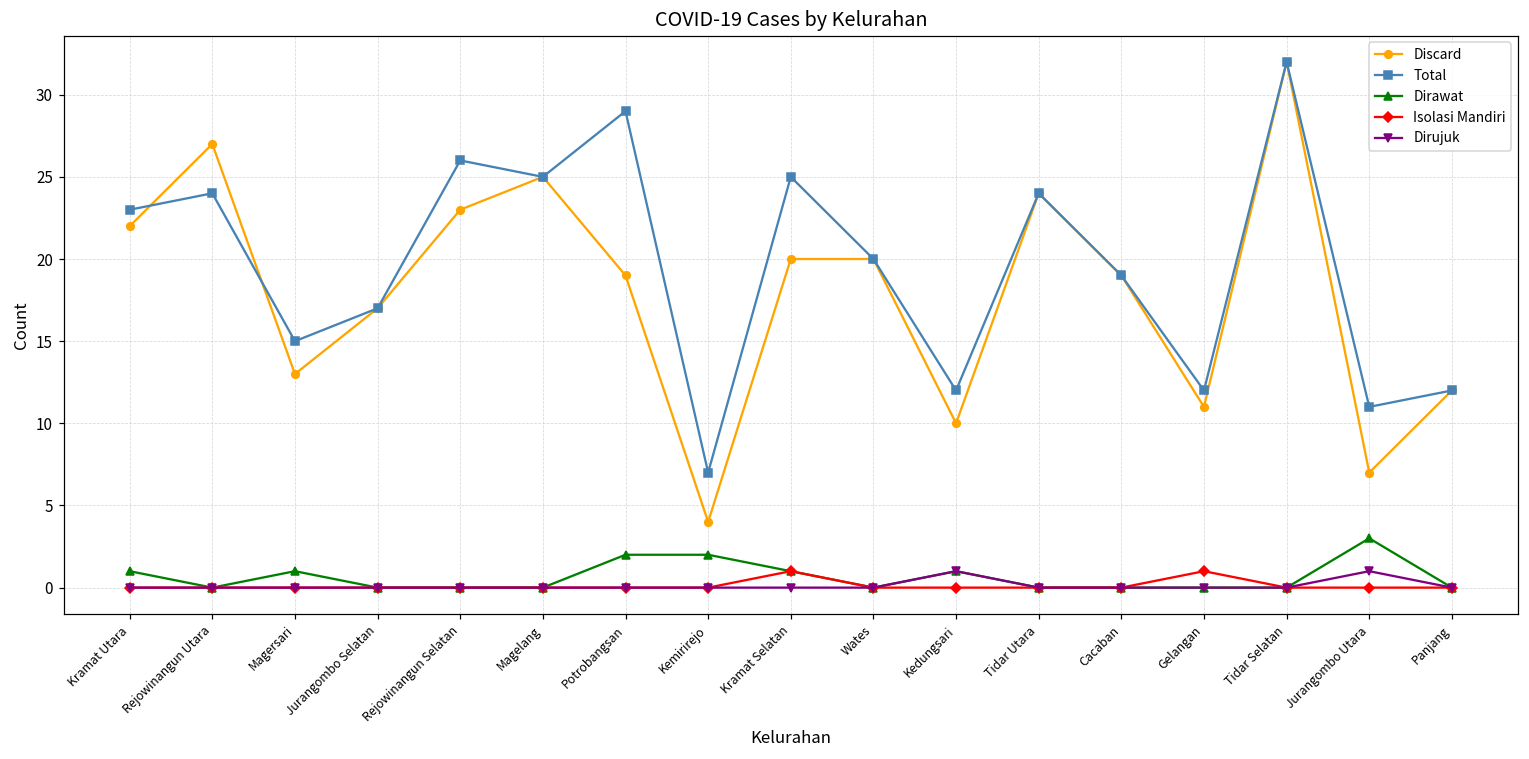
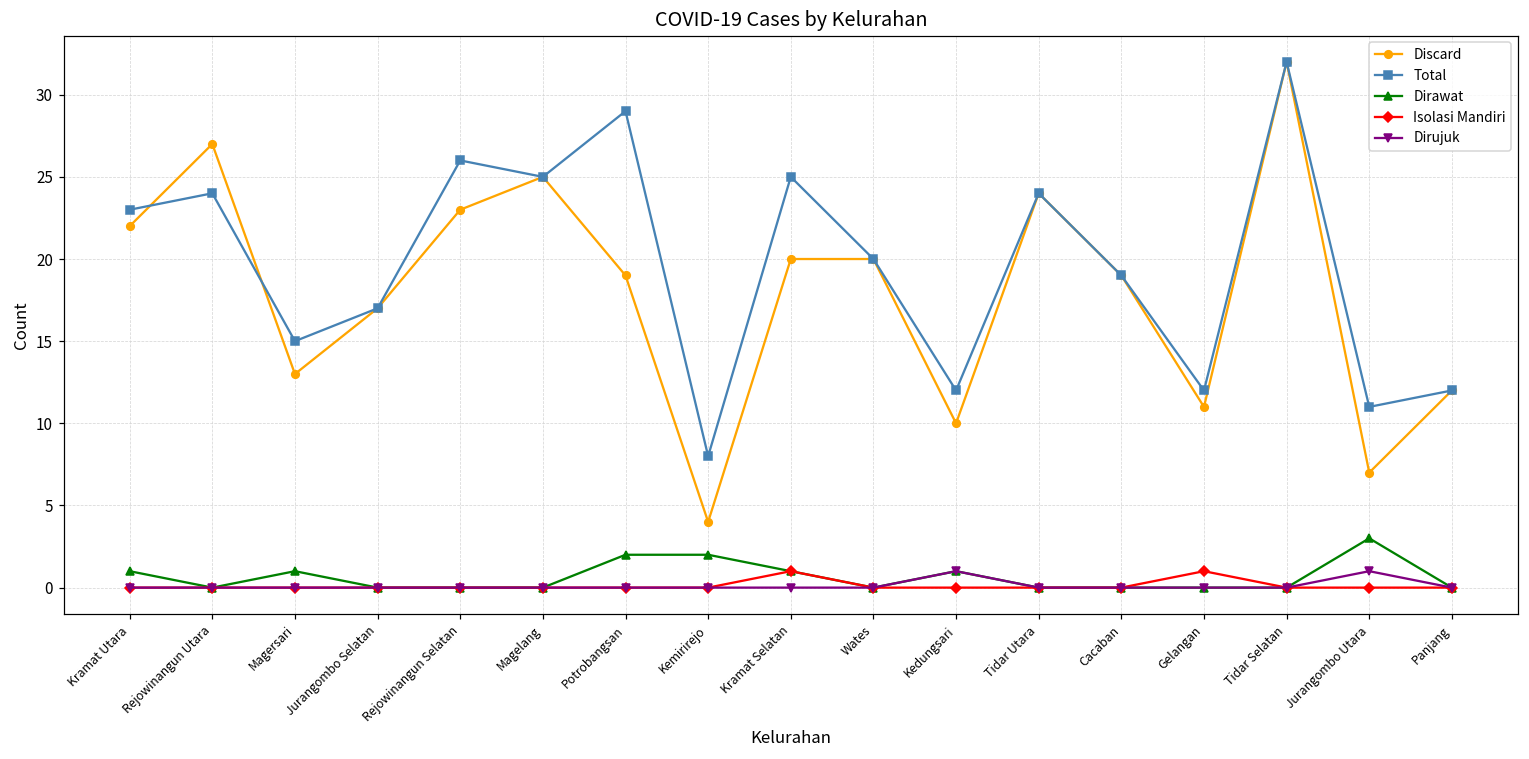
  {
    "Discard": {
      "Kramat Utara": 22,
      "Rejowinangun Utara": 27,
      "Magersari": 13,
      "Rejowinangun Selatan": 23,
      "Potrobangsan": 19,
      "Kemirirejo": 4,
      "Kramat Selatan": 20,
      "Kedungsari": 10,
      "Gelangan": 11,
      "Jurangombo Utara": 7
    },
    "Total": {
      "Kramat Utara": 23,
      "Rejowinangun Utara": 24,
      "Magersari": 15,
      "Rejowinangun Selatan": 26,
      "Potrobangsan": 29,
-     "Kemirirejo": 7,
+     "Kemirirejo": 8,
      "Kramat Selatan": 25,
      "Kedungsari": 12,
      "Gelangan": 12,
      "Jurangombo Utara": 11
    },
    "Dirawat": {
      "Kramat Utara": 1,
      "Magersari": 1,
      "Potrobangsan": 2,
      "Kemirirejo": 2,
      "Jurangombo Utara": 3
    },
    "Isolasi Mandiri": {
      "Kedungsari": 0,
      "Gelangan": 1,
      "Jurangombo Utara": 0
    },
    "Dirujuk": {
      "Kramat Selatan": 0,
      "Jurangombo Utara": 1
    }
  }
